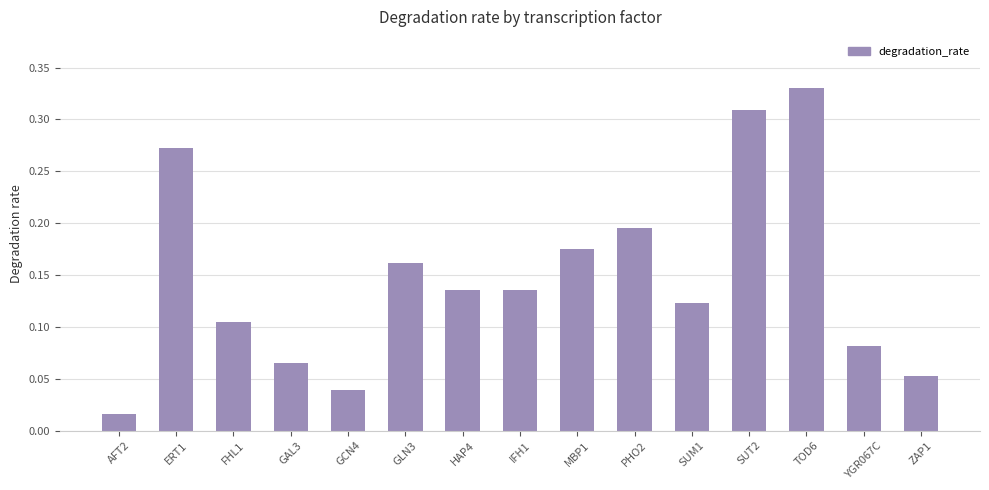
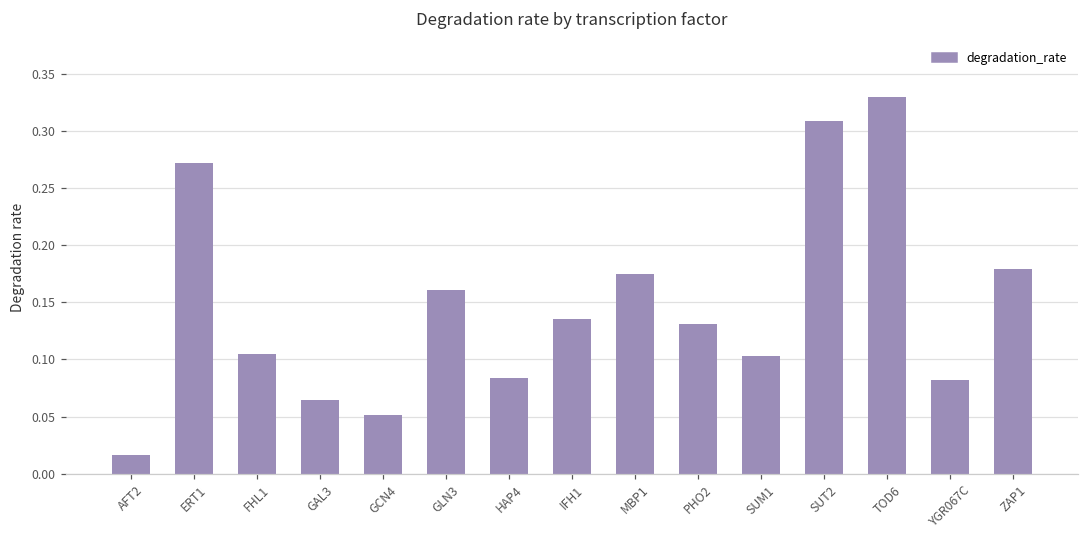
  {
    "AFT2": 0.016,
    "ERT1": 0.273,
    "FHL1": 0.105,
    "GAL3": 0.065,
-   "GCN4": 0.039,
+   "GCN4": 0.051,
    "GLN3": 0.161,
-   "HAP4": 0.136,
+   "HAP4": 0.083,
    "IFH1": 0.136,
    "MBP1": 0.175,
-   "PHO2": 0.195,
-   "SUM1": 0.123,
+   "PHO2": 0.131,
+   "SUM1": 0.104,
    "SUT2": 0.309,
    "TOD6": 0.330,
    "YGR067C": 0.082,
-   "ZAP1": 0.052
+   "ZAP1": 0.179
  }
